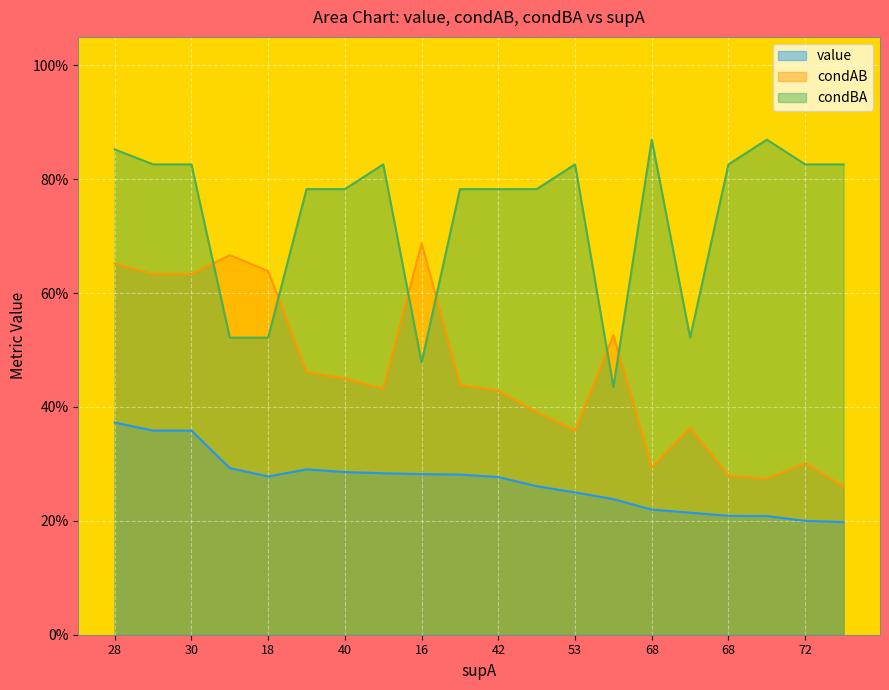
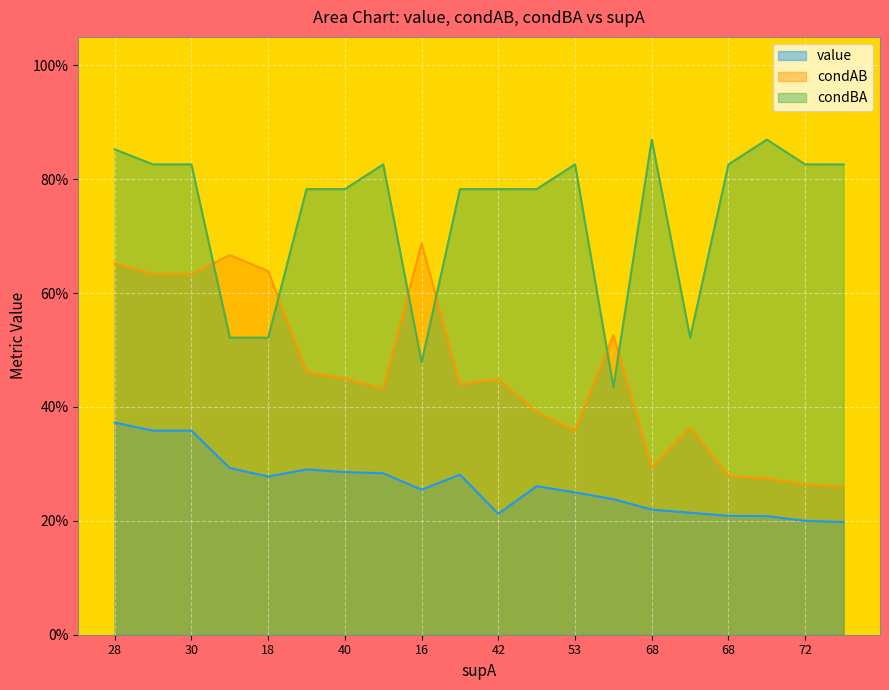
  {
    "value": {
      "28": "37%",
      "30": "36%",
      "18": "28%",
      "40": "29%",
-     "16": "28%",
-     "42": "28%",
+     "16": "25%",
+     "42": "21%",
      "53": "25%",
      "72": "20%"
    },
    "condAB": {
      "28": "65%",
      "30": "63%",
      "18": "64%",
      "40": "45%",
      "16": "69%",
-     "42": "43%",
+     "42": "45%",
      "53": "36%",
-     "72": "30%"
+     "72": "26%"
    },
    "condBA": {
      "28": "85%",
      "30": "83%",
      "18": "52%",
      "40": "78%",
      "16": "48%",
      "42": "78%",
      "53": "83%",
      "72": "83%"
    }
  }
